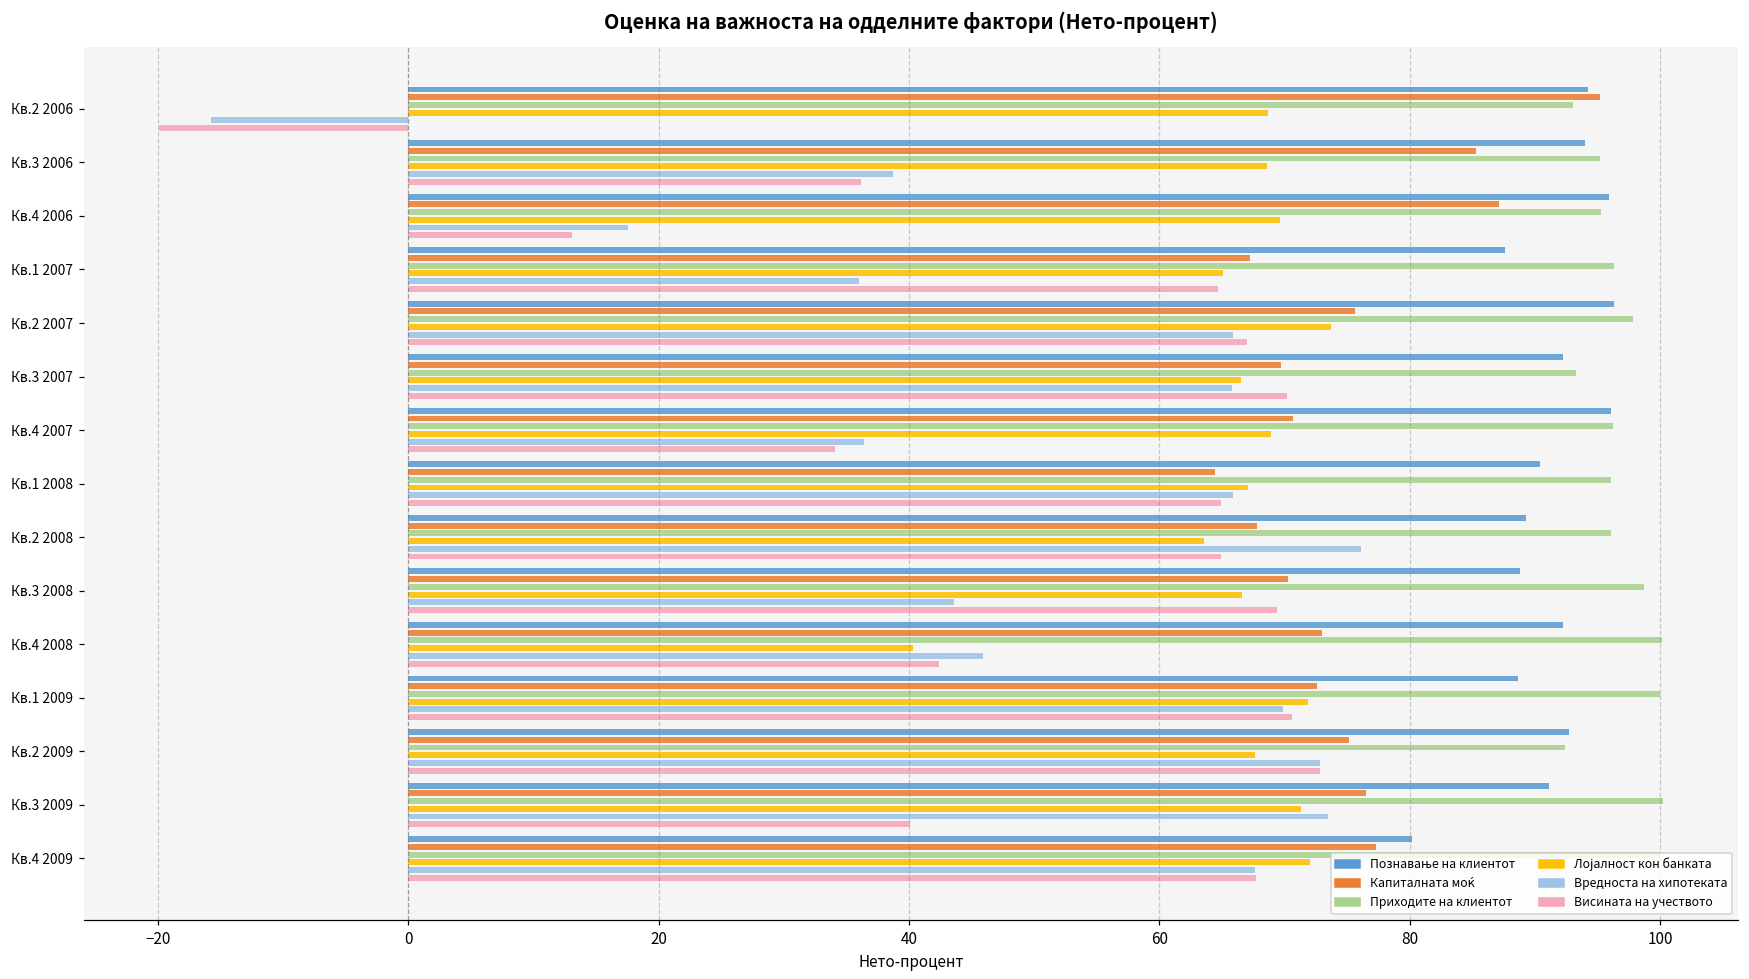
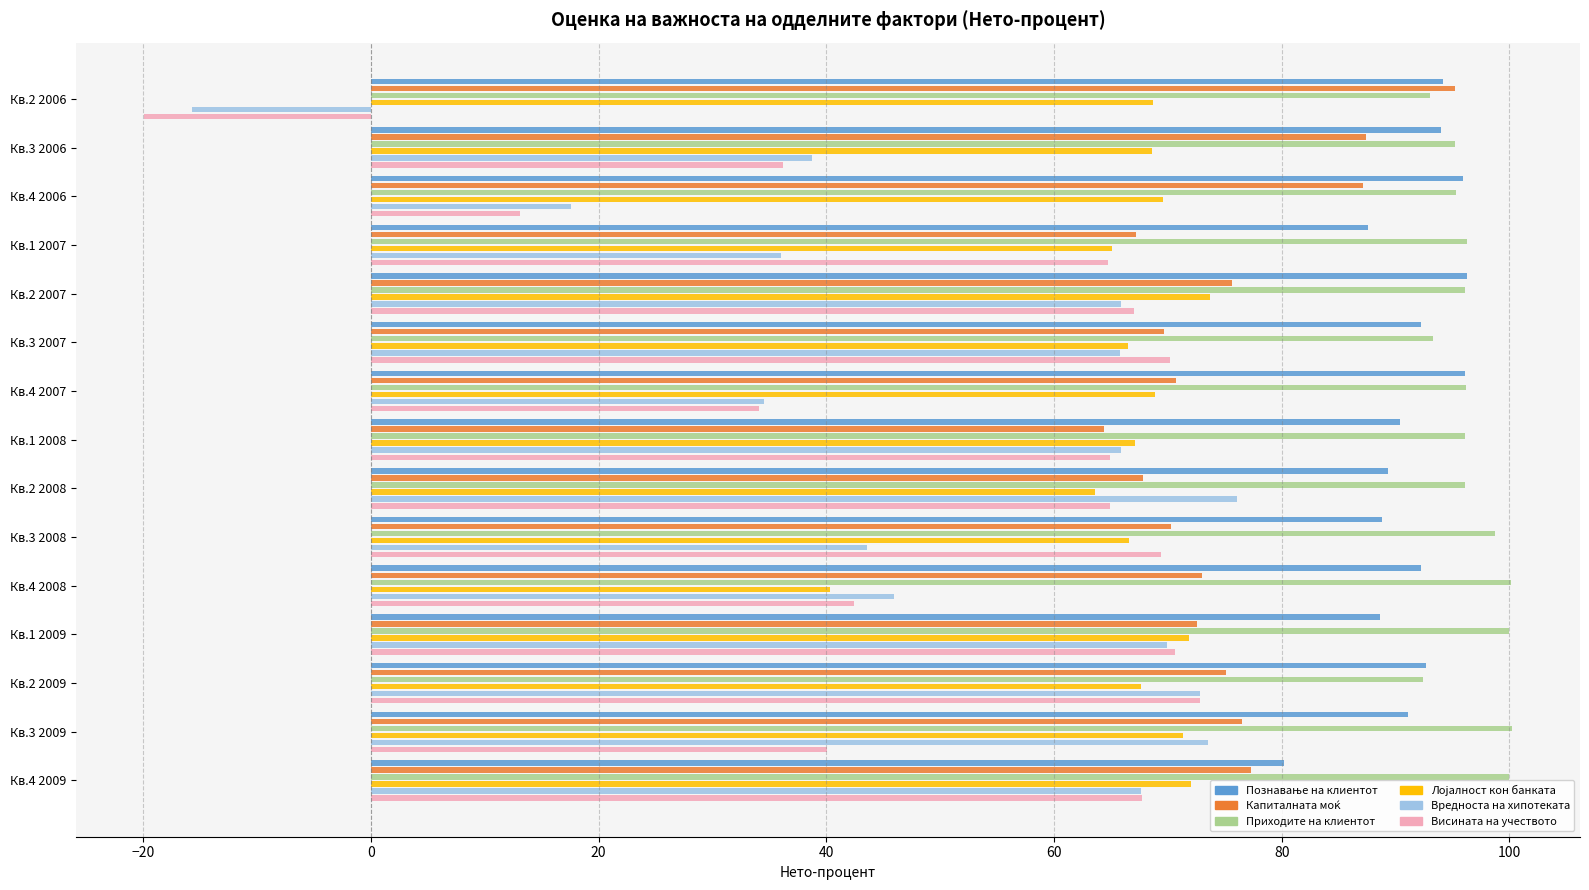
  {
    "Познавање на клиентот": {
      "Кв.2 2006": 94.2,
      "Кв.3 2006": 94.0,
      "Кв.4 2006": 95.9,
      "Кв.1 2007": 87.6,
      "Кв.2 2007": 96.3,
      "Кв.3 2007": 92.2,
      "Кв.4 2007": 96.1,
      "Кв.1 2008": 90.4,
      "Кв.2 2008": 89.3,
      "Кв.3 2008": 88.8,
      "Кв.4 2008": 92.2,
      "Кв.1 2009": 88.6,
      "Кв.2 2009": 92.7,
      "Кв.3 2009": 91.1,
      "Кв.4 2009": 80.2
    },
    "Капиталната моќ": {
      "Кв.2 2006": 95.2,
-     "Кв.3 2006": 85.3,
+     "Кв.3 2006": 87.4,
      "Кв.4 2006": 87.1,
      "Кв.1 2007": 67.2,
      "Кв.2 2007": 75.6,
      "Кв.3 2007": 69.7,
      "Кв.4 2007": 70.7,
      "Кв.1 2008": 64.4,
      "Кв.2 2008": 67.8,
      "Кв.3 2008": 70.3,
      "Кв.4 2008": 73.0,
      "Кв.1 2009": 72.6,
      "Кв.2 2009": 75.1,
      "Кв.3 2009": 76.5,
      "Кв.4 2009": 77.3
    },
    "Приходите на клиентот": {
      "Кв.2 2006": 93.0,
      "Кв.3 2006": 95.2,
      "Кв.4 2006": 95.3,
      "Кв.1 2007": 96.3,
-     "Кв.2 2007": 97.8,
+     "Кв.2 2007": 96.1,
      "Кв.3 2007": 93.3,
      "Кв.4 2007": 96.2,
      "Кв.1 2008": 96.1,
      "Кв.2 2008": 96.1,
      "Кв.3 2008": 98.7,
      "Кв.4 2008": 100.1,
      "Кв.1 2009": 100.0,
      "Кв.2 2009": 92.4,
      "Кв.3 2009": 100.2,
      "Кв.4 2009": 100.0
    },
    "Лојалност кон банката": {
      "Кв.2 2006": 68.7,
      "Кв.3 2006": 68.6,
      "Кв.4 2006": 69.6,
      "Кв.1 2007": 65.1,
      "Кв.2 2007": 73.7,
      "Кв.3 2007": 66.5,
      "Кв.4 2007": 68.9,
      "Кв.1 2008": 67.1,
      "Кв.2 2008": 63.6,
      "Кв.3 2008": 66.6,
      "Кв.4 2008": 40.3,
      "Кв.1 2009": 71.9,
      "Кв.2 2009": 67.6,
      "Кв.3 2009": 71.3,
      "Кв.4 2009": 72.0
    },
    "Вредноста на хипотеката": {
      "Кв.2 2006": -15.7,
      "Кв.3 2006": 38.7,
      "Кв.4 2006": 17.6,
      "Кв.1 2007": 36.0,
      "Кв.2 2007": 65.9,
      "Кв.3 2007": 65.8,
-     "Кв.4 2007": 36.4,
+     "Кв.4 2007": 34.5,
      "Кв.1 2008": 65.9,
      "Кв.2 2008": 76.1,
      "Кв.3 2008": 43.6,
      "Кв.4 2008": 45.9,
      "Кв.1 2009": 69.9,
      "Кв.2 2009": 72.8,
      "Кв.3 2009": 73.5,
      "Кв.4 2009": 67.6
    },
    "Висината на учеството": {
      "Кв.2 2006": -19.9,
      "Кв.3 2006": 36.2,
      "Кв.4 2006": 13.1,
      "Кв.1 2007": 64.7,
      "Кв.2 2007": 67.0,
      "Кв.3 2007": 70.2,
      "Кв.4 2007": 34.1,
      "Кв.1 2008": 64.9,
      "Кв.2 2008": 64.9,
      "Кв.3 2008": 69.4,
      "Кв.4 2008": 42.4,
      "Кв.1 2009": 70.6,
      "Кв.2 2009": 72.8,
      "Кв.3 2009": 40.1,
      "Кв.4 2009": 67.7
    }
  }
